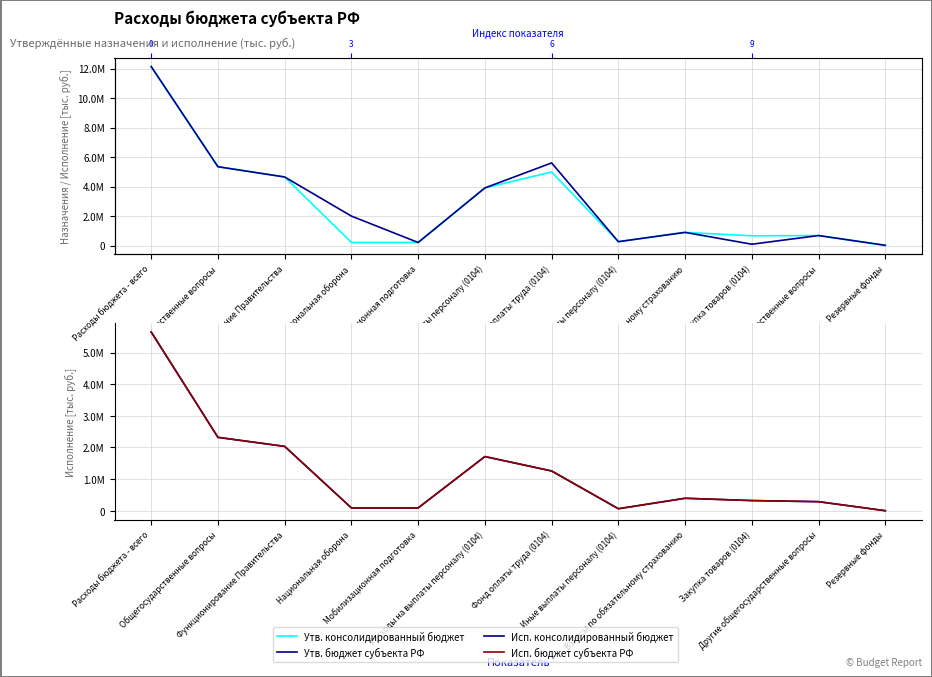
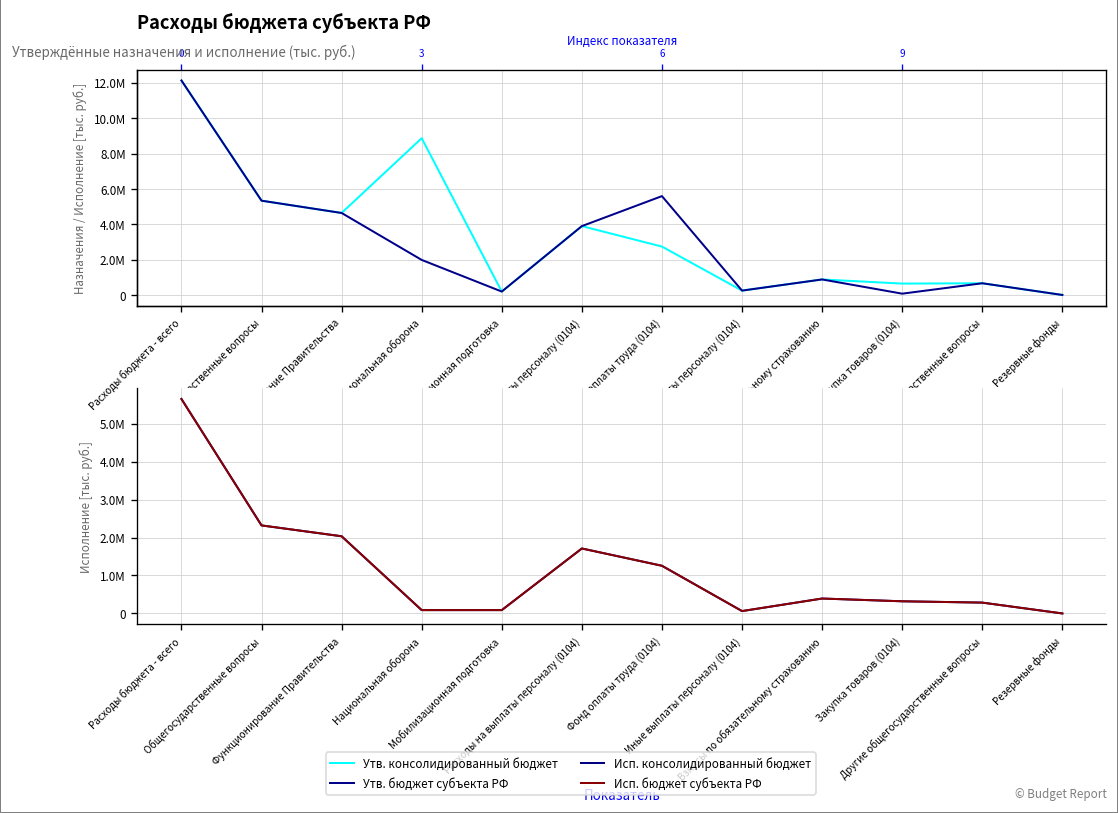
  {
    "Расходы бюджета субъекта РФ": {
      "Утв. консолидированный бюджет": {
-       "Национальная оборона": 200000,
-       "6": 5000000,
+       "Национальная оборона": 8900000,
+       "6": 2800000,
        "Закупка товаров (0104)": 700000
      },
      "Утв. бюджет субъекта РФ": {
        "Национальная оборона": 2000000,
        "6": 5600000,
        "Закупка товаров (0104)": 100000
      }
    }
  }
